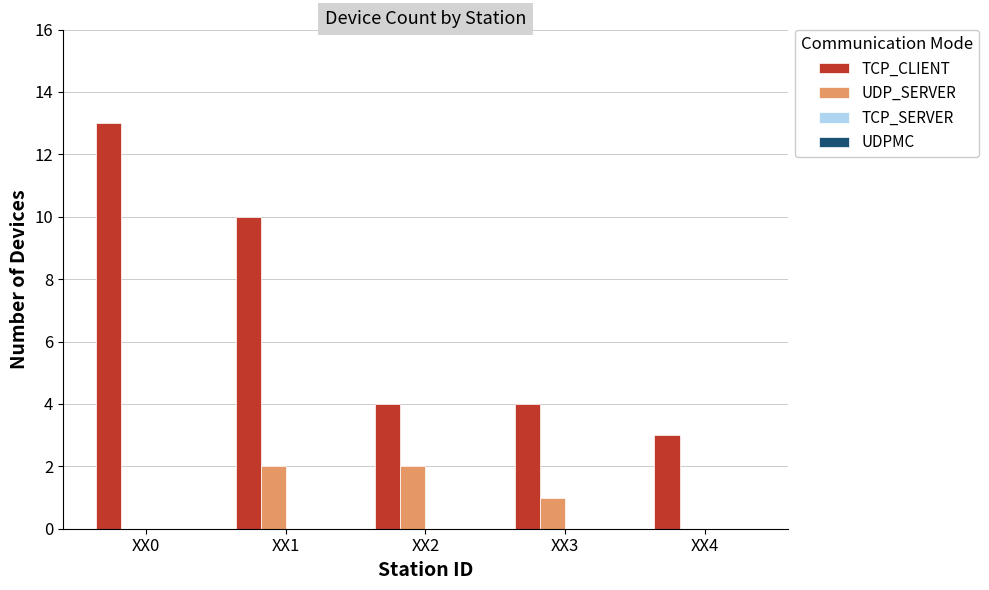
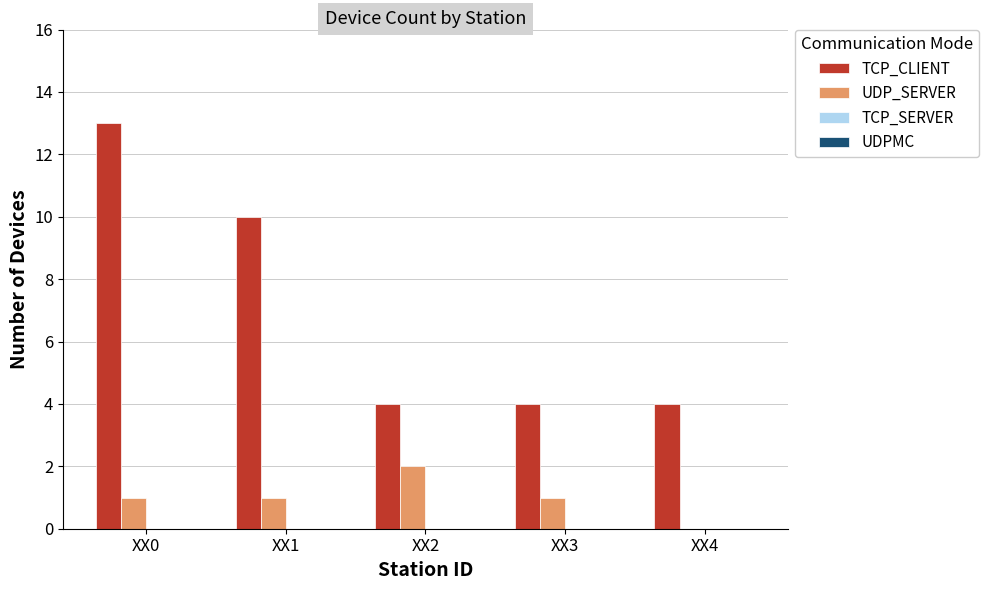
  {
    "TCP_CLIENT": {
      "XX0": 13,
      "XX1": 10,
      "XX2": 4,
      "XX3": 4,
-     "XX4": 3
+     "XX4": 4
    },
    "UDP_SERVER": {
-     "XX0": 0,
-     "XX1": 2,
+     "XX0": 1,
+     "XX1": 1,
      "XX2": 2,
      "XX3": 1,
      "XX4": 0
    },
    "TCP_SERVER": {
      "XX0": 0,
      "XX1": 0,
      "XX2": 0,
      "XX3": 0,
      "XX4": 0
    },
    "UDPMC": {
      "XX0": 0,
      "XX1": 0,
      "XX2": 0,
      "XX3": 0,
      "XX4": 0
    }
  }
